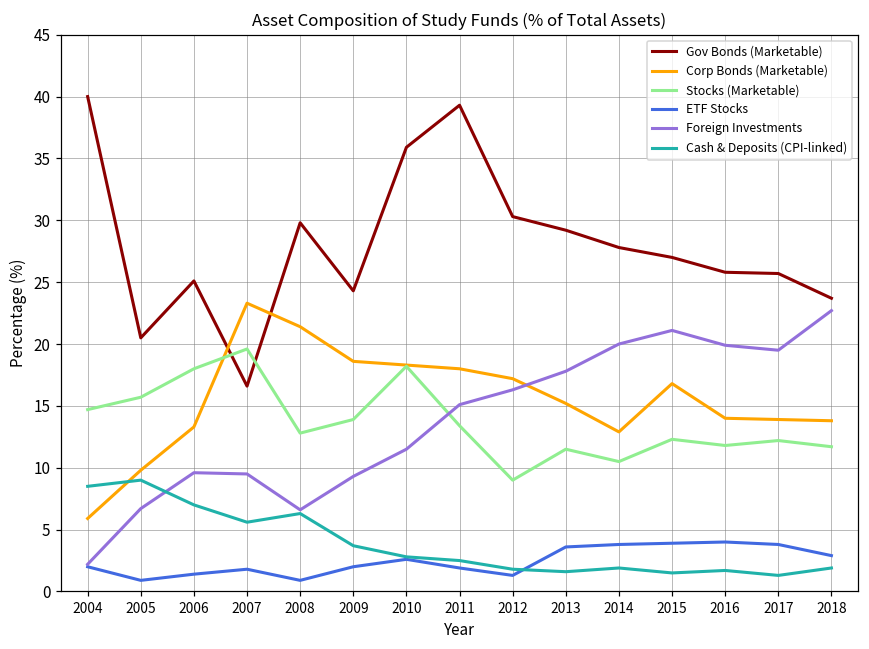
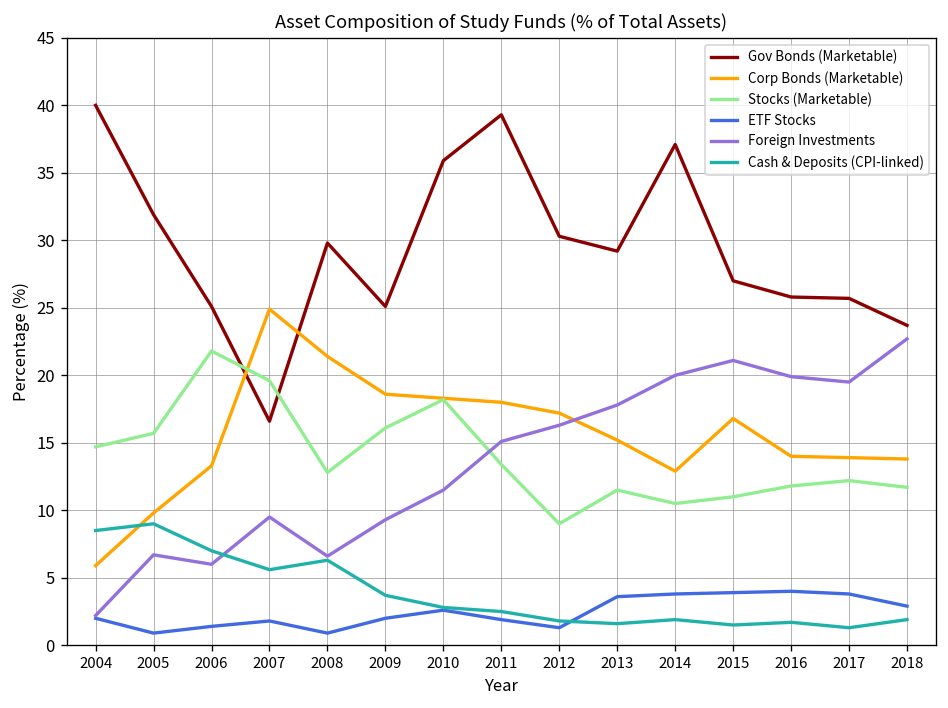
  {
    "Gov Bonds (Marketable)": {
      "2004": 40.0,
-     "2005": 20.5,
+     "2005": 31.9,
      "2006": 25.1,
      "2007": 16.6,
      "2008": 29.8,
-     "2009": 24.3,
+     "2009": 25.1,
      "2010": 35.9,
      "2011": 39.3,
      "2012": 30.3,
      "2013": 29.2,
-     "2014": 27.8,
+     "2014": 37.1,
      "2015": 27.0,
      "2016": 25.8,
      "2017": 25.7,
      "2018": 23.7
    },
    "Corp Bonds (Marketable)": {
      "2004": 5.9,
      "2005": 9.8,
      "2006": 13.3,
-     "2007": 23.3,
+     "2007": 24.9,
      "2008": 21.4,
      "2009": 18.6,
      "2011": 18.0,
      "2012": 17.2,
      "2013": 15.2,
      "2014": 12.9,
      "2015": 16.8,
      "2016": 14.0,
      "2017": 13.9,
      "2018": 13.8
    },
    "Stocks (Marketable)": {
      "2004": 14.7,
      "2005": 15.7,
-     "2006": 18.0,
+     "2006": 21.8,
      "2007": 19.6,
      "2008": 12.8,
-     "2009": 13.9,
+     "2009": 16.1,
      "2011": 13.4,
      "2012": 9.0,
      "2013": 11.5,
      "2014": 10.5,
-     "2015": 12.3,
+     "2015": 11.0,
      "2016": 11.8,
      "2017": 12.2,
      "2018": 11.7
    },
    "ETF Stocks": {
      "2005": 0.9,
      "2006": 1.4,
      "2007": 1.8,
      "2008": 0.9,
      "2009": 2.0,
      "2011": 1.9,
      "2012": 1.3,
      "2013": 3.6,
      "2014": 3.8,
      "2015": 3.9,
      "2016": 4.0,
      "2017": 3.8,
      "2018": 2.9
    },
    "Foreign Investments": {
      "2005": 6.7,
-     "2006": 9.6,
+     "2006": 6.0,
      "2007": 9.5,
      "2008": 6.6,
      "2009": 9.3,
      "2010": 11.5,
      "2011": 15.1,
      "2012": 16.3,
      "2013": 17.8,
      "2014": 20.0,
      "2015": 21.1,
      "2016": 19.9,
      "2017": 19.5,
      "2018": 22.7
    },
    "Cash & Deposits (CPI-linked)": {
      "2004": 8.5,
      "2005": 9.0,
      "2006": 7.0,
      "2007": 5.6,
      "2008": 6.3,
      "2009": 3.7,
      "2011": 2.5,
      "2012": 1.8,
      "2013": 1.6,
      "2014": 1.9,
      "2015": 1.5,
      "2016": 1.7,
      "2017": 1.3,
      "2018": 1.9
    }
  }
